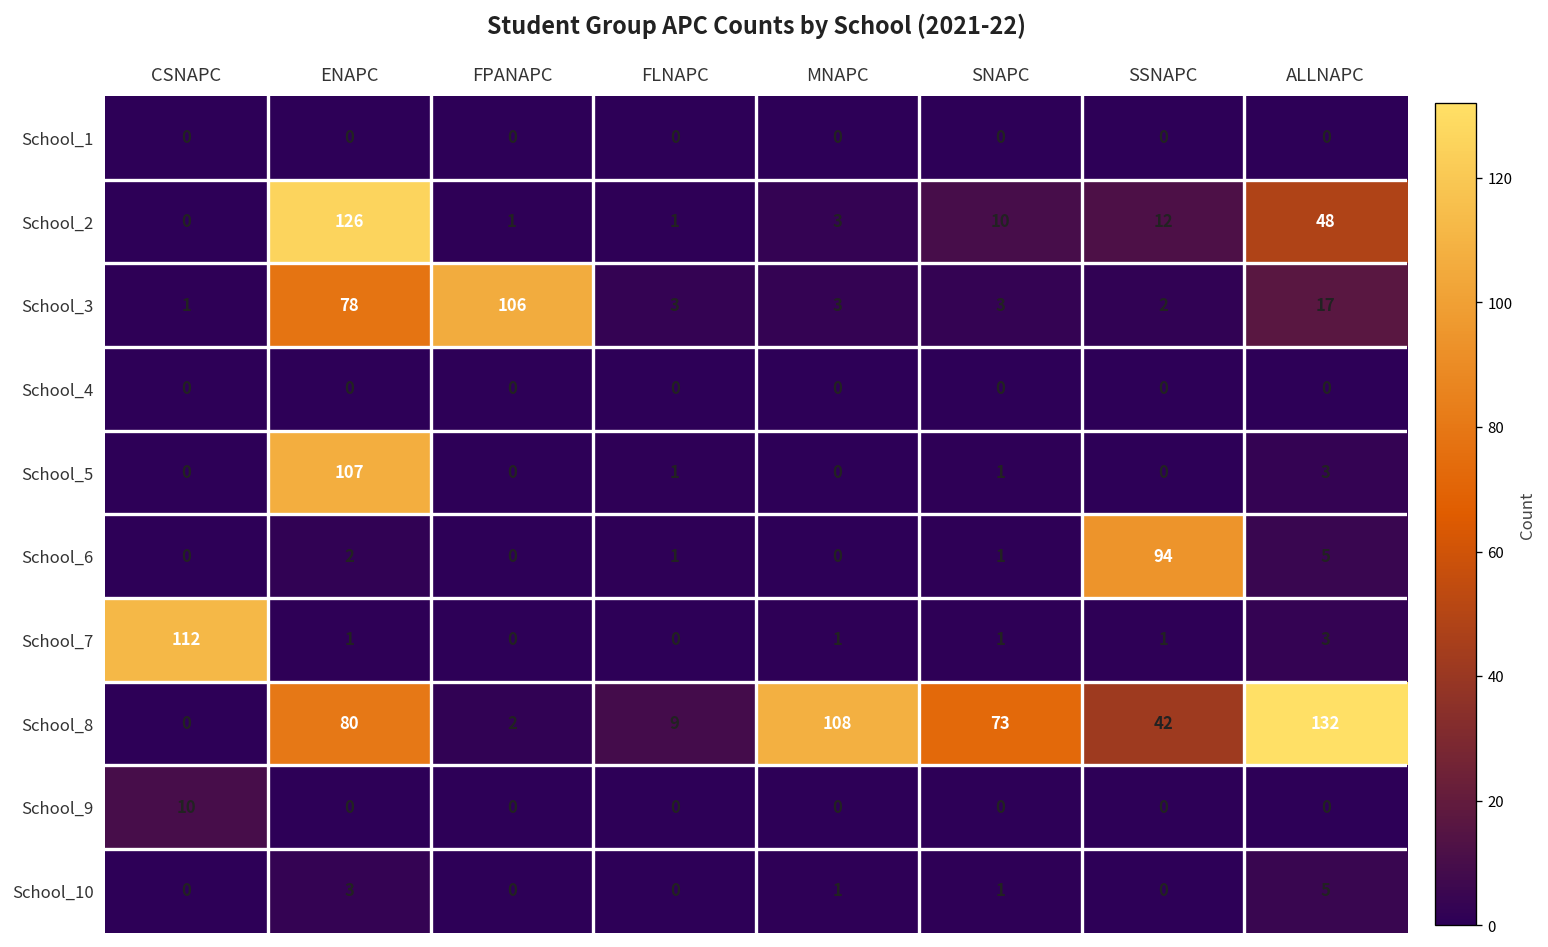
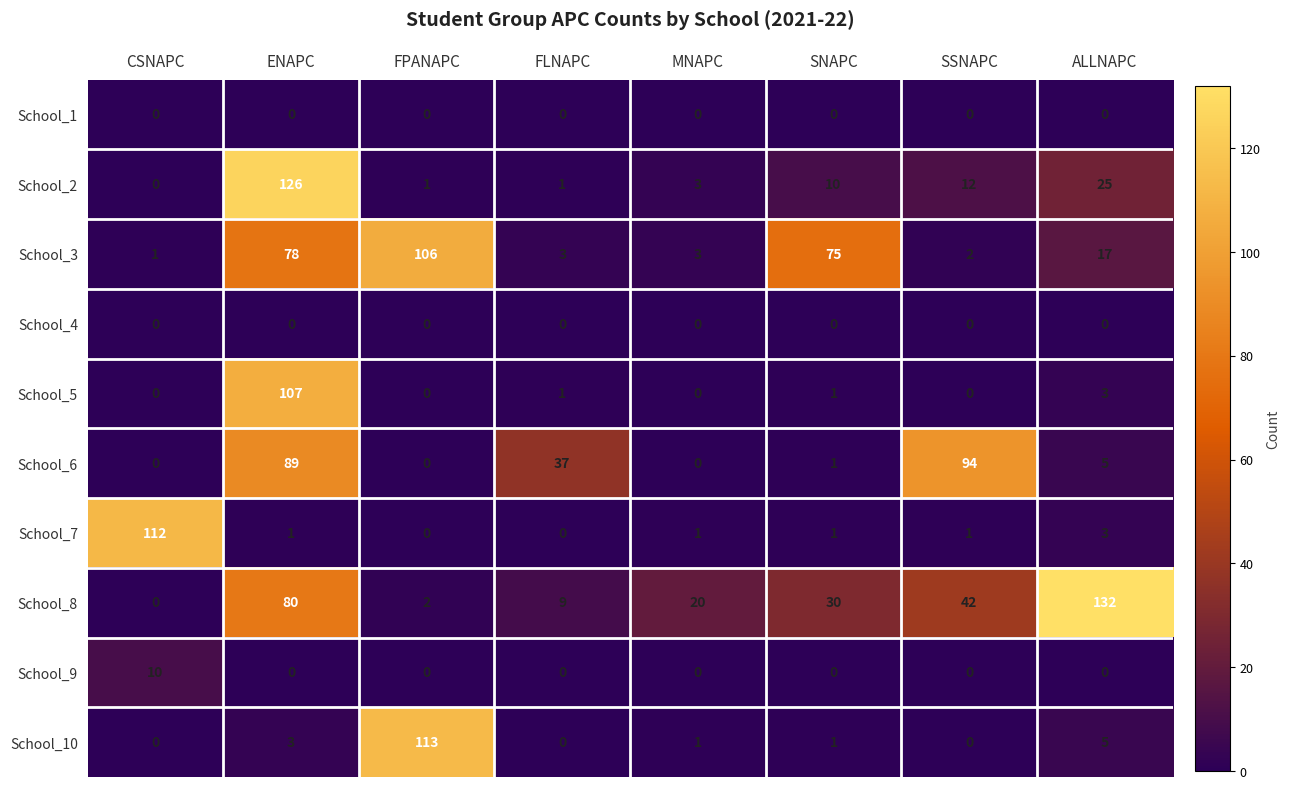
  {
    "School_1": {
      "CSNAPC": 0,
      "ENAPC": 0,
      "FPANAPC": 0,
      "FLNAPC": 0,
      "MNAPC": 0,
      "SNAPC": 0,
      "SSNAPC": 0,
      "ALLNAPC": 0
    },
    "School_2": {
      "CSNAPC": 0,
      "ENAPC": 126,
      "FPANAPC": 1,
      "FLNAPC": 1,
      "MNAPC": 3,
-     "ALLNAPC": 48
+     "ALLNAPC": 25
    },
    "School_3": {
      "CSNAPC": 1,
      "ENAPC": 78,
      "FPANAPC": 106,
      "FLNAPC": 3,
      "MNAPC": 3,
-     "SNAPC": 3,
+     "SNAPC": 75,
      "SSNAPC": 2,
      "ALLNAPC": 17
    },
    "School_4": {
      "CSNAPC": 0,
      "ENAPC": 0,
      "FPANAPC": 0,
      "FLNAPC": 0,
      "MNAPC": 0,
      "SNAPC": 0,
      "SSNAPC": 0,
      "ALLNAPC": 0
    },
    "School_5": {
      "CSNAPC": 0,
      "ENAPC": 107,
      "FPANAPC": 0,
      "FLNAPC": 1,
      "MNAPC": 0,
      "SNAPC": 1,
      "SSNAPC": 0,
      "ALLNAPC": 3
    },
    "School_6": {
      "CSNAPC": 0,
-     "ENAPC": 2,
+     "ENAPC": 89,
      "FPANAPC": 0,
-     "FLNAPC": 1,
+     "FLNAPC": 37,
      "MNAPC": 0,
      "SNAPC": 1,
      "SSNAPC": 94
    },
    "School_7": {
      "CSNAPC": 112,
      "ENAPC": 1,
      "FPANAPC": 0,
      "FLNAPC": 0,
      "MNAPC": 1,
      "SNAPC": 1,
      "SSNAPC": 1,
      "ALLNAPC": 3
    },
    "School_8": {
      "CSNAPC": 0,
      "ENAPC": 80,
      "FPANAPC": 2,
-     "MNAPC": 108,
-     "SNAPC": 73,
+     "MNAPC": 20,
+     "SNAPC": 30,
      "SSNAPC": 42,
      "ALLNAPC": 132
    },
    "School_9": {
      "ENAPC": 0,
      "FPANAPC": 0,
      "FLNAPC": 0,
      "MNAPC": 0,
      "SNAPC": 0,
      "SSNAPC": 0,
      "ALLNAPC": 0
    },
    "School_10": {
      "CSNAPC": 0,
      "ENAPC": 3,
-     "FPANAPC": 0,
+     "FPANAPC": 113,
      "FLNAPC": 0,
      "MNAPC": 1,
      "SNAPC": 1,
      "SSNAPC": 0
    }
  }
